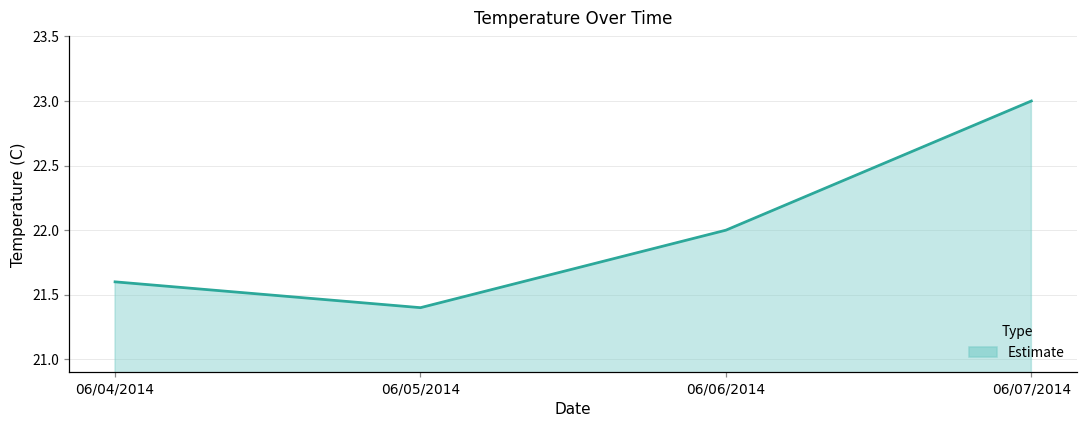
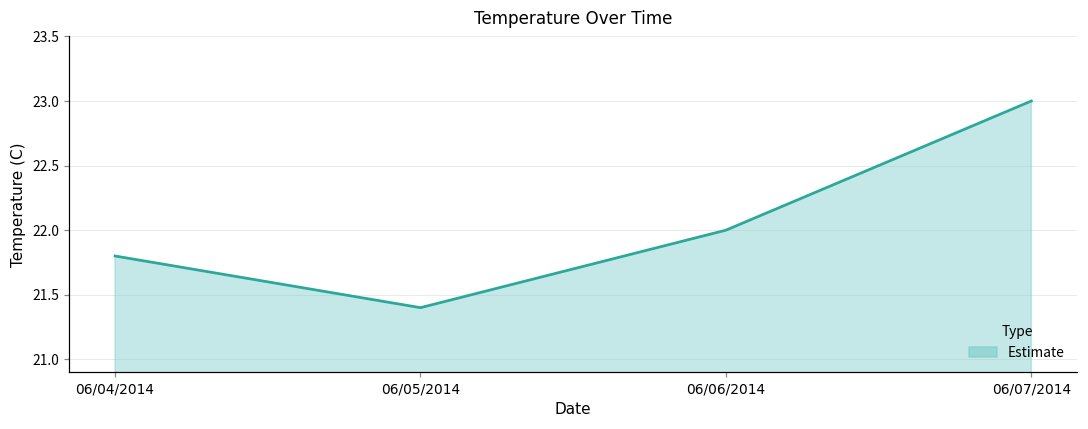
  {
-   "06/04/2014": 21.6,
+   "06/04/2014": 21.8,
    "06/05/2014": 21.4,
    "06/06/2014": 22.0,
    "06/07/2014": 23.0
  }
